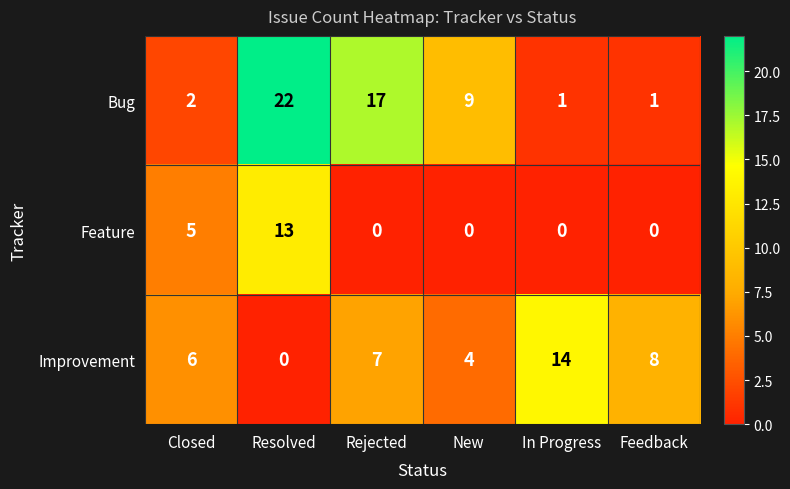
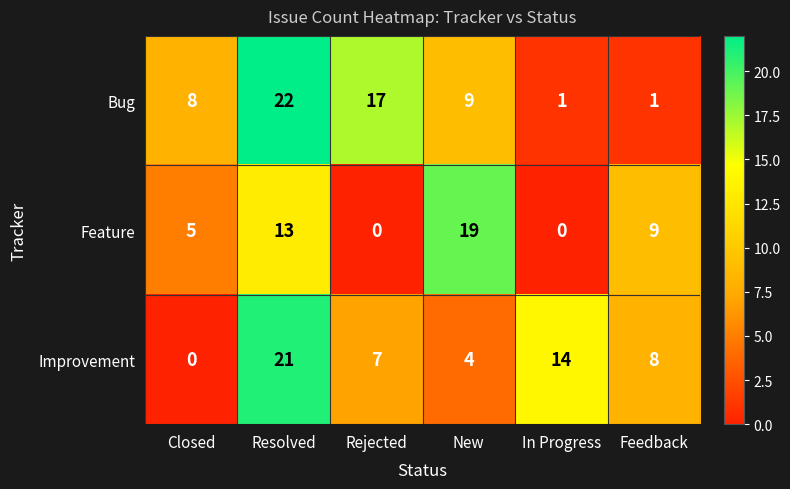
  {
    "Bug": {
-     "Closed": 2,
+     "Closed": 8,
      "Resolved": 22,
      "Rejected": 17,
      "New": 9,
      "In Progress": 1,
      "Feedback": 1
    },
    "Feature": {
      "Closed": 5,
      "Resolved": 13,
      "Rejected": 0,
-     "New": 0,
+     "New": 19,
      "In Progress": 0,
-     "Feedback": 0
+     "Feedback": 9
    },
    "Improvement": {
-     "Closed": 6,
-     "Resolved": 0,
+     "Closed": 0,
+     "Resolved": 21,
      "Rejected": 7,
      "New": 4,
      "In Progress": 14,
      "Feedback": 8
    }
  }
